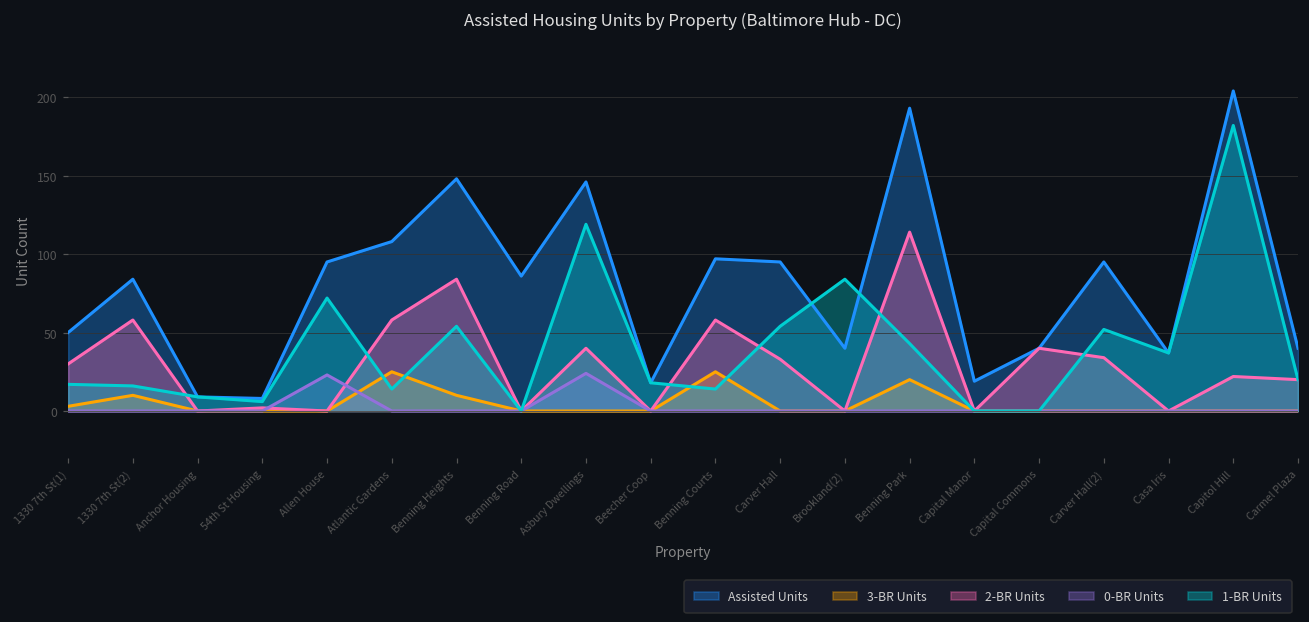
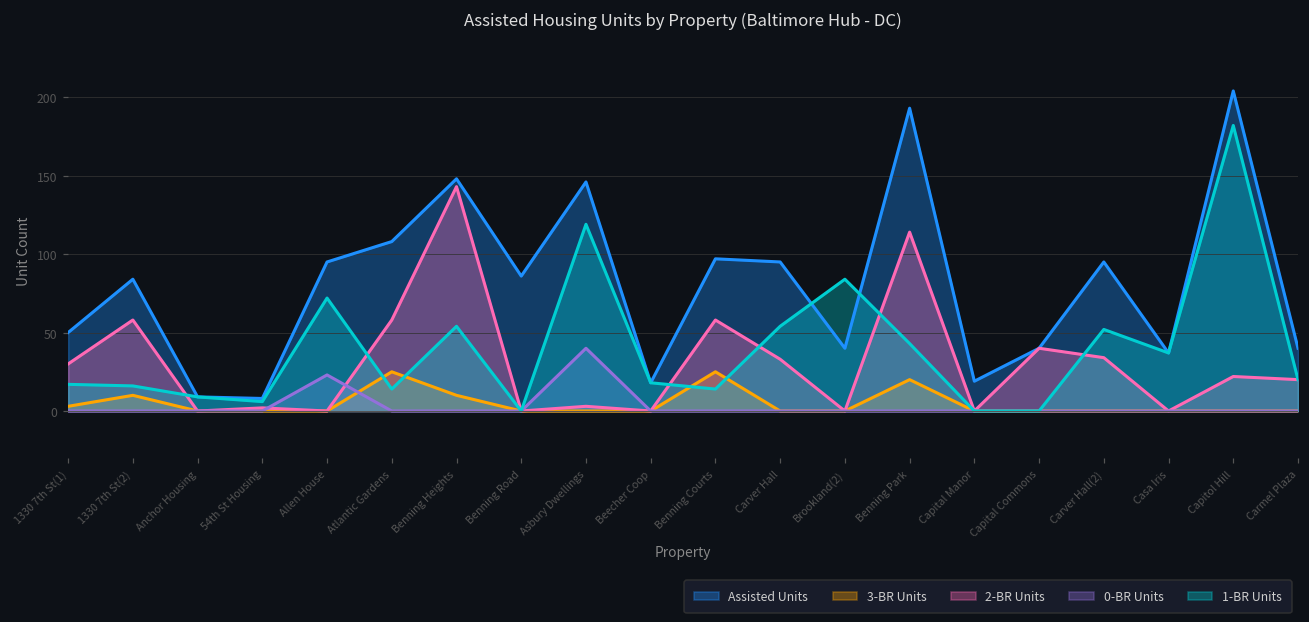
  {
    "3-BR Units": {
      "1330 7th St(1)": 3,
      "1330 7th St(2)": 10,
      "Atlantic Gardens": 25,
      "Benning Heights": 10,
      "Asbury Dwellings": 0,
      "Benning Courts": 25,
      "Benning Park": 20
    },
    "2-BR Units": {
      "1330 7th St(1)": 30,
      "1330 7th St(2)": 58,
      "54th St Housing": 2,
      "Atlantic Gardens": 58,
-     "Benning Heights": 84,
-     "Asbury Dwellings": 40,
+     "Benning Heights": 143,
+     "Asbury Dwellings": 3,
      "Benning Courts": 58,
      "Carver Hall": 33,
      "Benning Park": 114,
      "Carver Hall(2)": 34,
      "Capitol Hill": 22
    },
    "0-BR Units": {
      "1330 7th St(1)": 0,
      "1330 7th St(2)": 0,
      "Allen House": 23,
      "Atlantic Gardens": 0,
      "Benning Heights": 0,
-     "Asbury Dwellings": 24,
+     "Asbury Dwellings": 40,
      "Benning Courts": 0,
      "Benning Park": 0
    }
  }
